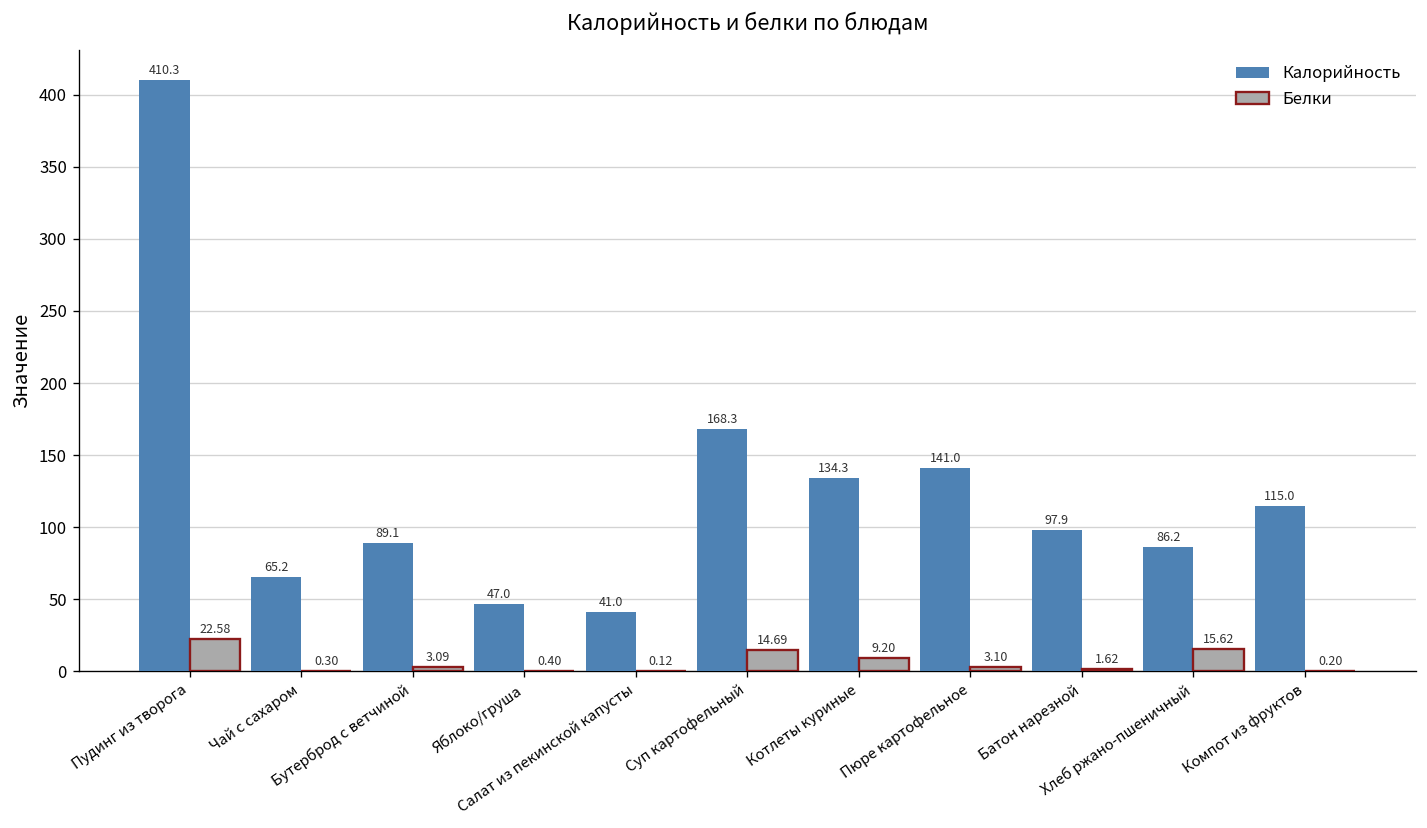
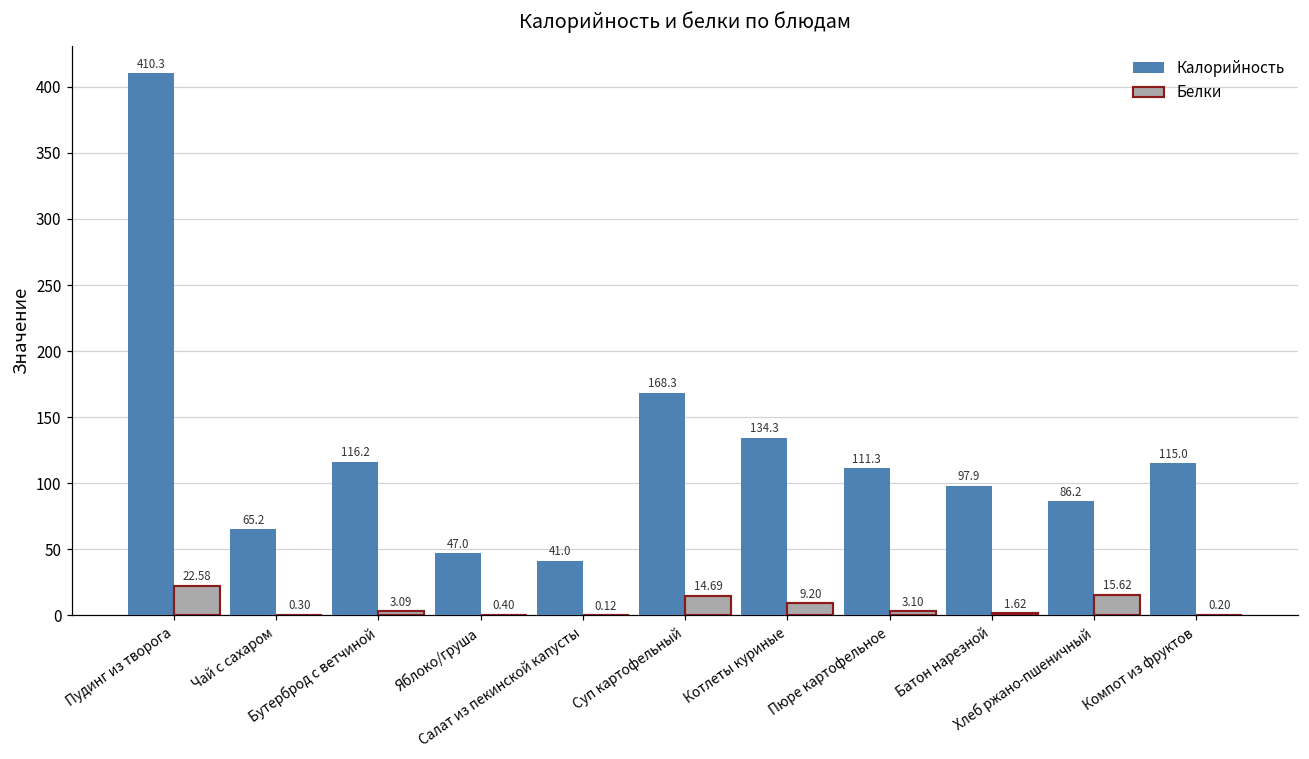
  {
    "Калорийность": {
      "Пудинг из творога": 410.3,
      "Чай с сахаром": 65.2,
-     "Бутерброд с ветчиной": 89.1,
+     "Бутерброд с ветчиной": 116.2,
      "Яблоко/груша": 47.0,
      "Салат из пекинской капусты": 41.0,
      "Суп картофельный": 168.3,
      "Котлеты куриные": 134.3,
-     "Пюре картофельное": 141.0,
+     "Пюре картофельное": 111.3,
      "Батон нарезной": 97.9,
      "Хлеб ржано-пшеничный": 86.2,
      "Компот из фруктов": 115.0
    },
    "Белки": {
      "Пудинг из творога": 22.58,
      "Чай с сахаром": 0.30,
      "Бутерброд с ветчиной": 3.09,
      "Яблоко/груша": 0.40,
      "Салат из пекинской капусты": 0.12,
      "Суп картофельный": 14.69,
      "Котлеты куриные": 9.20,
      "Пюре картофельное": 3.10,
      "Батон нарезной": 1.62,
      "Хлеб ржано-пшеничный": 15.62,
      "Компот из фруктов": 0.20
    }
  }
